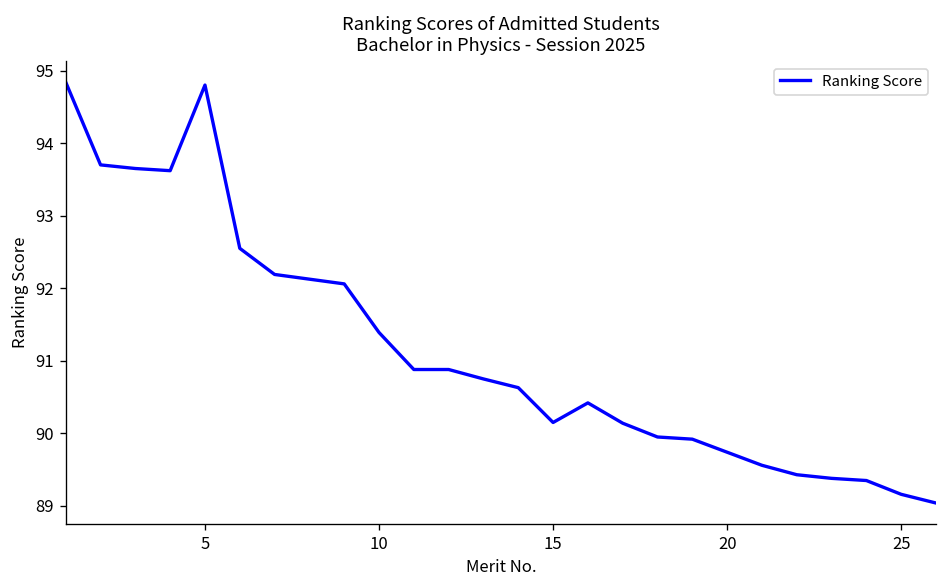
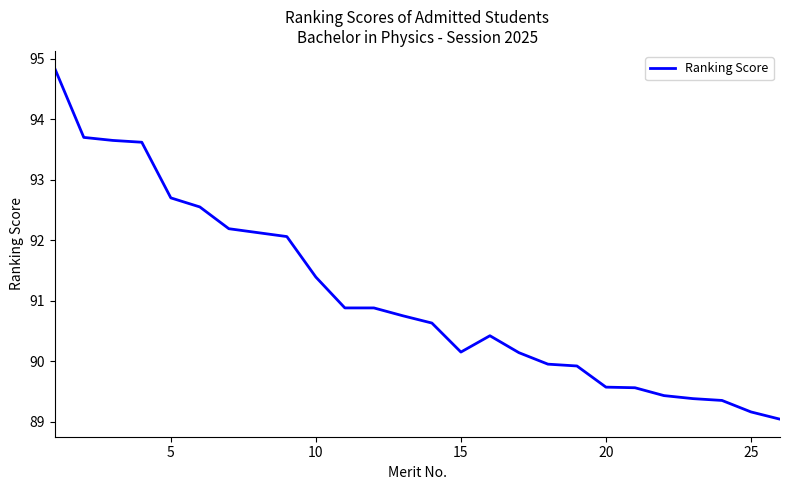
  {
-   "5": 94.8,
+   "5": 92.7,
    "10": 91.4,
    "15": 90.2,
-   "20": 89.7,
+   "20": 89.6,
    "25": 89.2
  }
